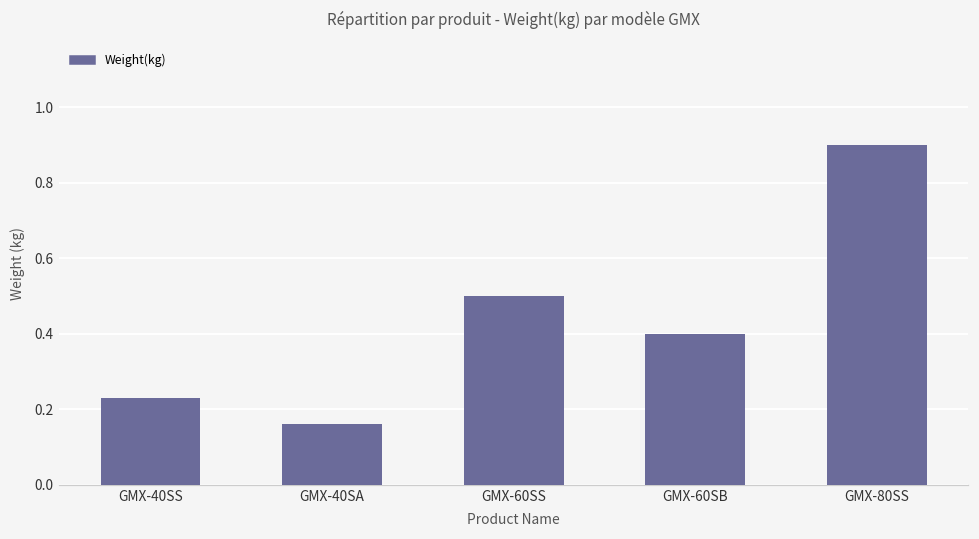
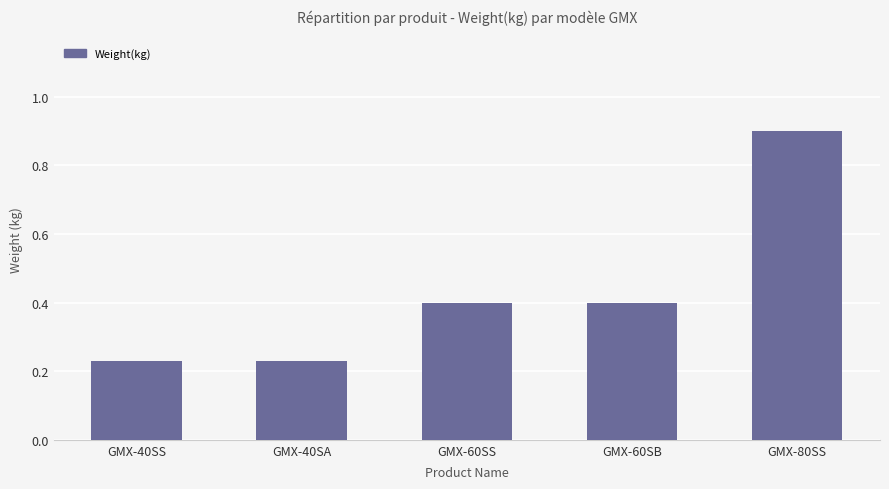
  {
    "GMX-40SS": 0.23,
-   "GMX-40SA": 0.16,
-   "GMX-60SS": 0.5,
+   "GMX-40SA": 0.23,
+   "GMX-60SS": 0.4,
    "GMX-60SB": 0.40,
    "GMX-80SS": 0.90
  }
